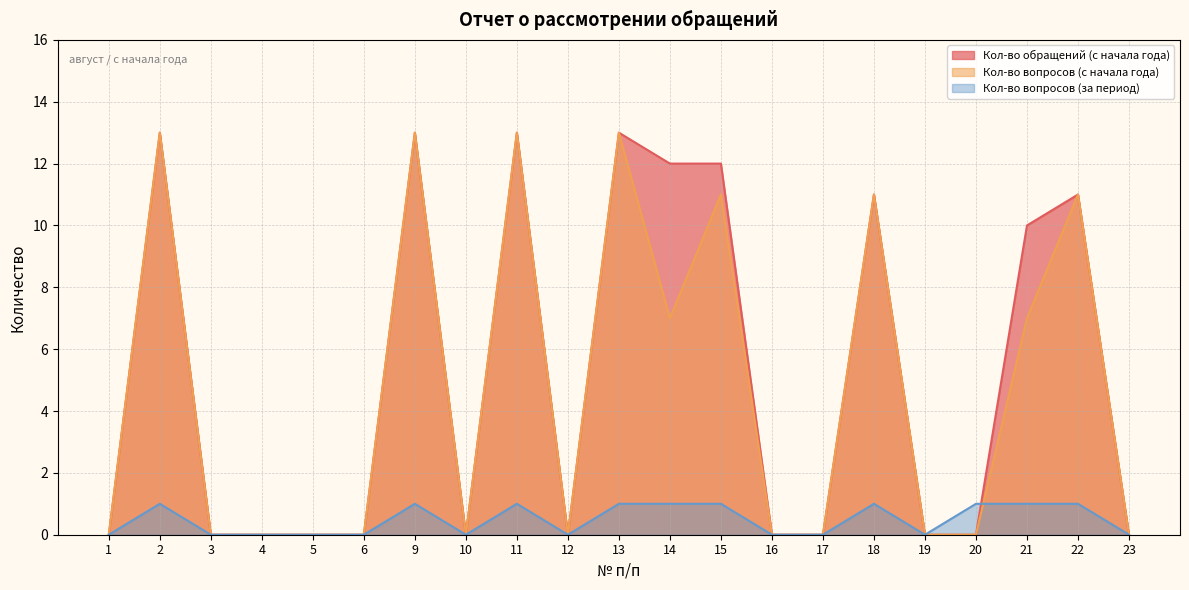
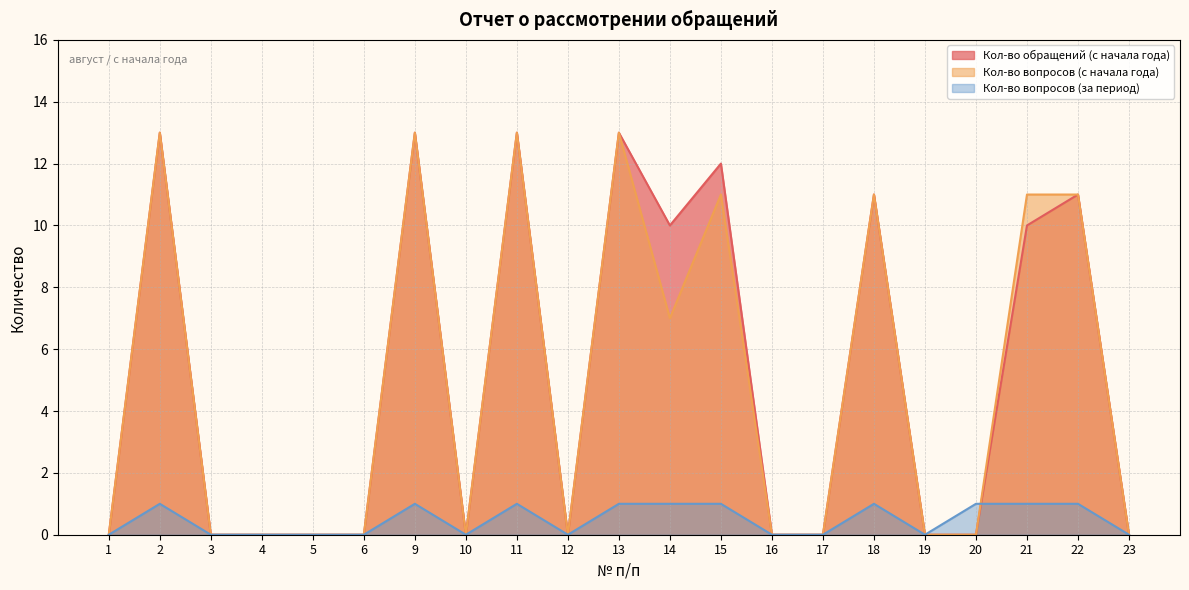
  {
    "Кол-во обращений (с начала года)": {
-     "14": 12,
+     "14": 10,
      "15": 12,
      "21": 10
    },
    "Кол-во вопросов (с начала года)": {
      "14": 7,
      "15": 11,
-     "21": 7
+     "21": 11
    },
    "Кол-во вопросов (за период)": {
      "2": 1,
      "9": 1,
      "11": 1,
      "13": 1,
      "14": 1,
      "15": 1,
      "18": 1,
      "20": 1,
      "21": 1,
      "22": 1
    }
  }
